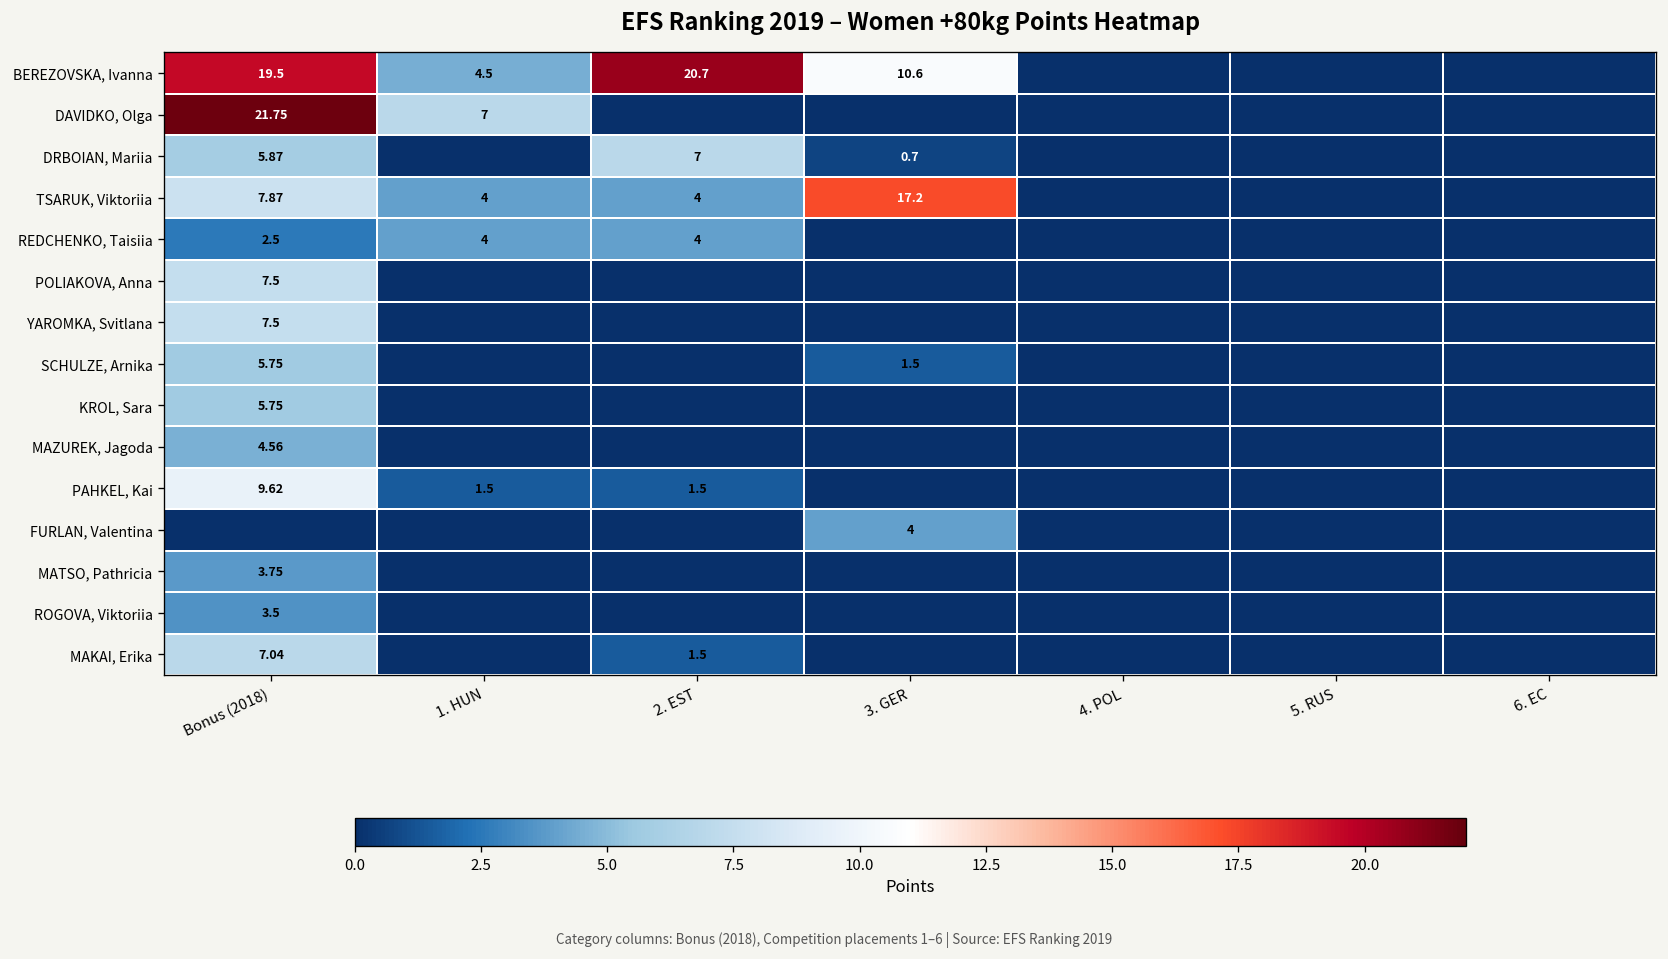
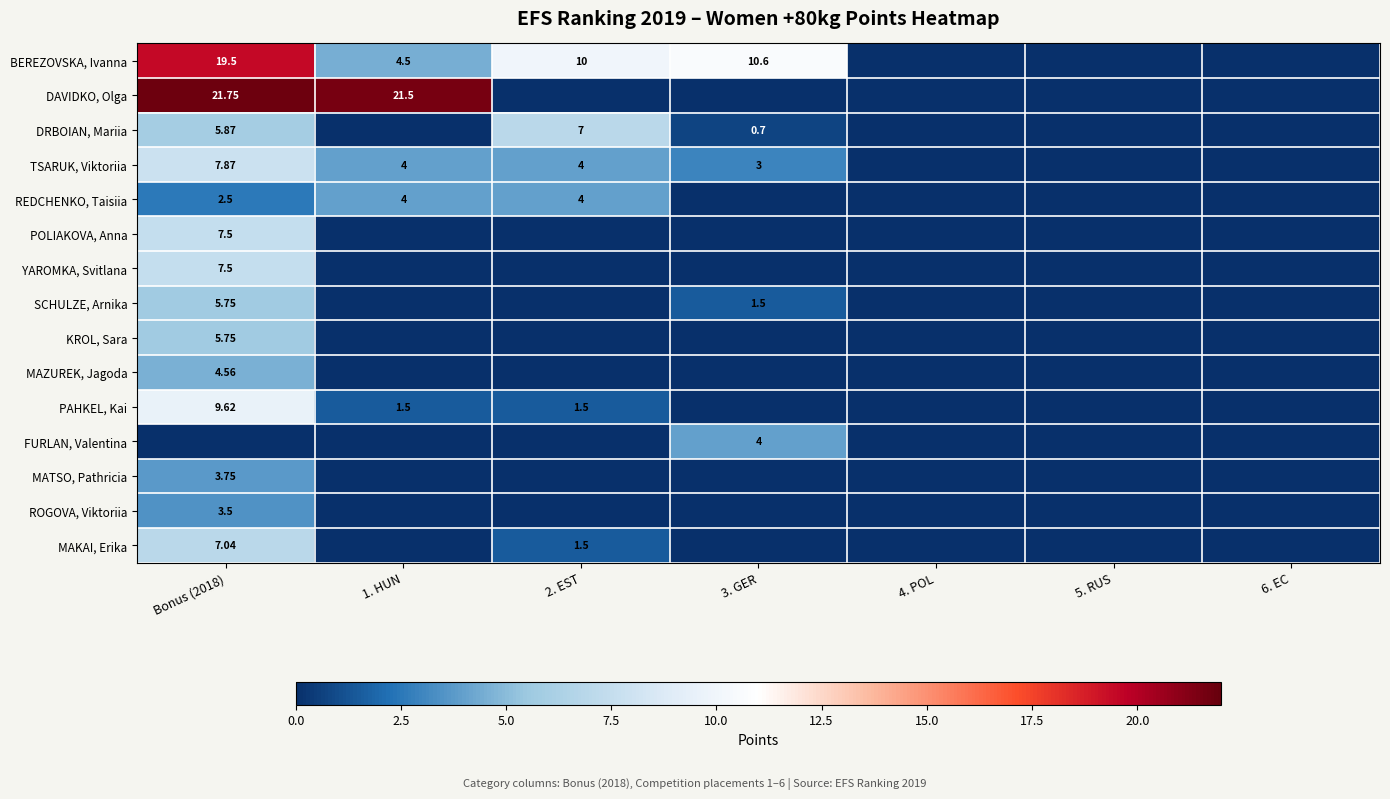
  {
    "BEREZOVSKA, Ivanna": {
      "Bonus (2018)": 19.5,
      "1. HUN": 4.5,
-     "2. EST": 20.7,
+     "2. EST": 10,
      "3. GER": 10.6
    },
    "DAVIDKO, Olga": {
      "Bonus (2018)": 21.75,
-     "1. HUN": 7
+     "1. HUN": 21.5
    },
    "DRBOIAN, Mariia": {
      "Bonus (2018)": 5.87,
      "2. EST": 7,
      "3. GER": 0.7
    },
    "TSARUK, Viktoriia": {
      "Bonus (2018)": 7.87,
      "1. HUN": 4,
      "2. EST": 4,
-     "3. GER": 17.2
+     "3. GER": 3
    },
    "REDCHENKO, Taisiia": {
      "Bonus (2018)": 2.5,
      "1. HUN": 4,
      "2. EST": 4
    },
    "POLIAKOVA, Anna": {
      "Bonus (2018)": 7.5
    },
    "YAROMKA, Svitlana": {
      "Bonus (2018)": 7.5
    },
    "SCHULZE, Arnika": {
      "Bonus (2018)": 5.75,
      "3. GER": 1.5
    },
    "KROL, Sara": {
      "Bonus (2018)": 5.75
    },
    "MAZUREK, Jagoda": {
      "Bonus (2018)": 4.56
    },
    "PAHKEL, Kai": {
      "Bonus (2018)": 9.62,
      "1. HUN": 1.5,
      "2. EST": 1.5
    },
    "FURLAN, Valentina": {
      "3. GER": 4
    },
    "MATSO, Pathricia": {
      "Bonus (2018)": 3.75
    },
    "ROGOVA, Viktoriia": {
      "Bonus (2018)": 3.5
    },
    "MAKAI, Erika": {
      "Bonus (2018)": 7.04,
      "2. EST": 1.5
    }
  }
